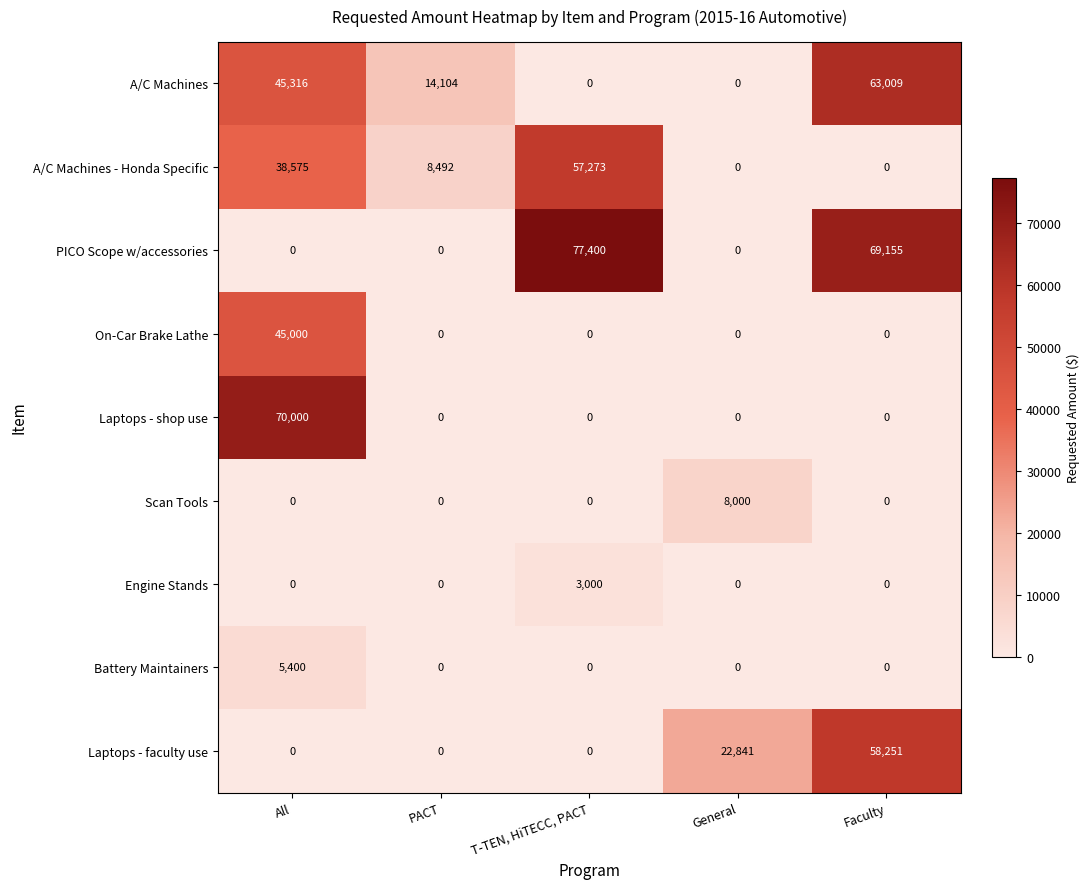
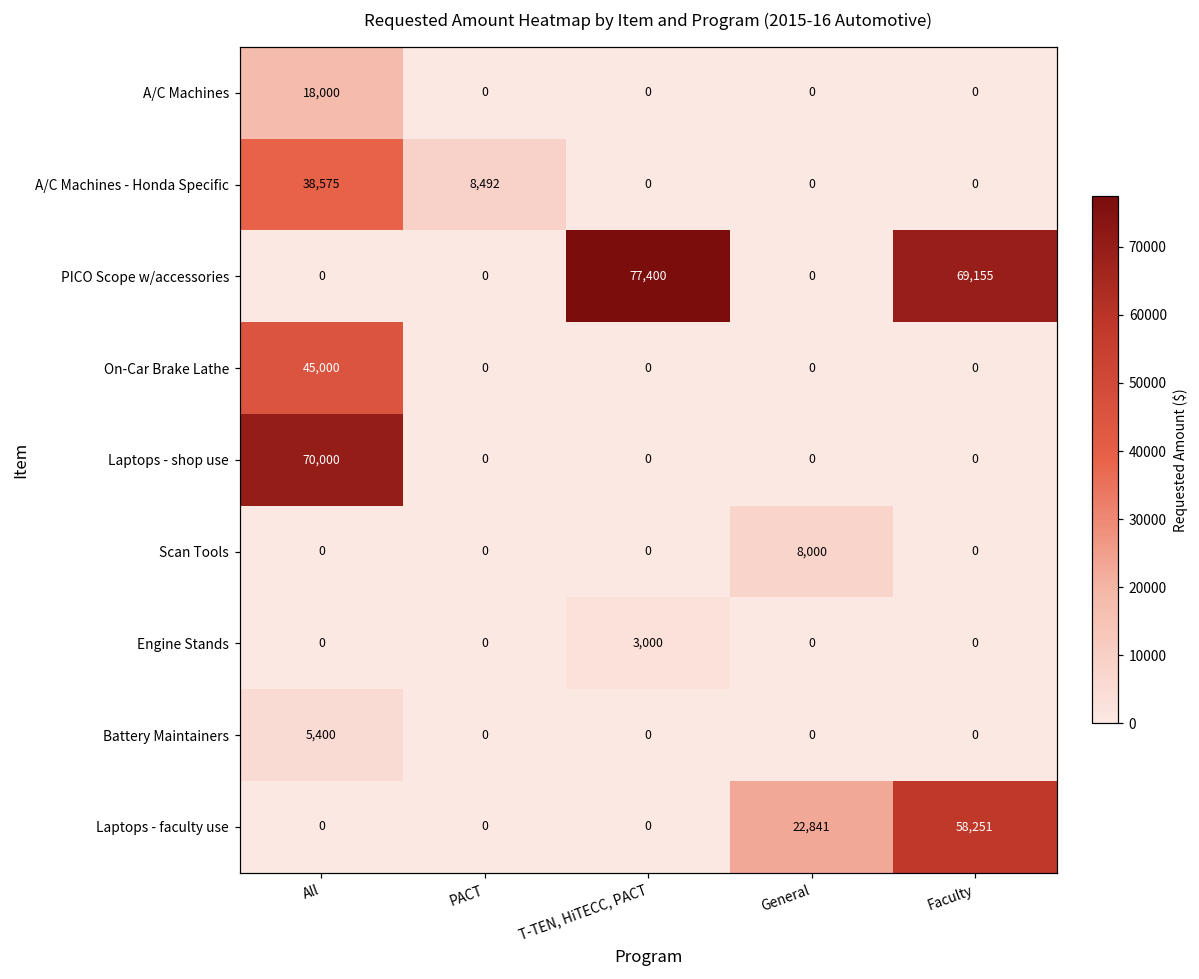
  {
    "A/C Machines": {
-     "All": "45,316",
-     "PACT": "14,104",
+     "All": "18,000",
+     "PACT": "0",
      "T-TEN, HiTECC, PACT": "0",
      "General": "0",
-     "Faculty": "63,009"
+     "Faculty": "0"
    },
    "A/C Machines - Honda Specific": {
      "All": "38,575",
      "PACT": "8,492",
-     "T-TEN, HiTECC, PACT": "57,273",
+     "T-TEN, HiTECC, PACT": "0",
      "General": "0",
      "Faculty": "0"
    },
    "PICO Scope w/accessories": {
      "All": "0",
      "PACT": "0",
      "T-TEN, HiTECC, PACT": "77,400",
      "General": "0",
      "Faculty": "69,155"
    },
    "On-Car Brake Lathe": {
      "All": "45,000",
      "PACT": "0",
      "T-TEN, HiTECC, PACT": "0",
      "General": "0",
      "Faculty": "0"
    },
    "Laptops - shop use": {
      "All": "70,000",
      "PACT": "0",
      "T-TEN, HiTECC, PACT": "0",
      "General": "0",
      "Faculty": "0"
    },
    "Scan Tools": {
      "All": "0",
      "PACT": "0",
      "T-TEN, HiTECC, PACT": "0",
      "General": "8,000",
      "Faculty": "0"
    },
    "Engine Stands": {
      "All": "0",
      "PACT": "0",
      "T-TEN, HiTECC, PACT": "3,000",
      "General": "0",
      "Faculty": "0"
    },
    "Battery Maintainers": {
      "All": "5,400",
      "PACT": "0",
      "T-TEN, HiTECC, PACT": "0",
      "General": "0",
      "Faculty": "0"
    },
    "Laptops - faculty use": {
      "All": "0",
      "PACT": "0",
      "T-TEN, HiTECC, PACT": "0",
      "General": "22,841",
      "Faculty": "58,251"
    }
  }
